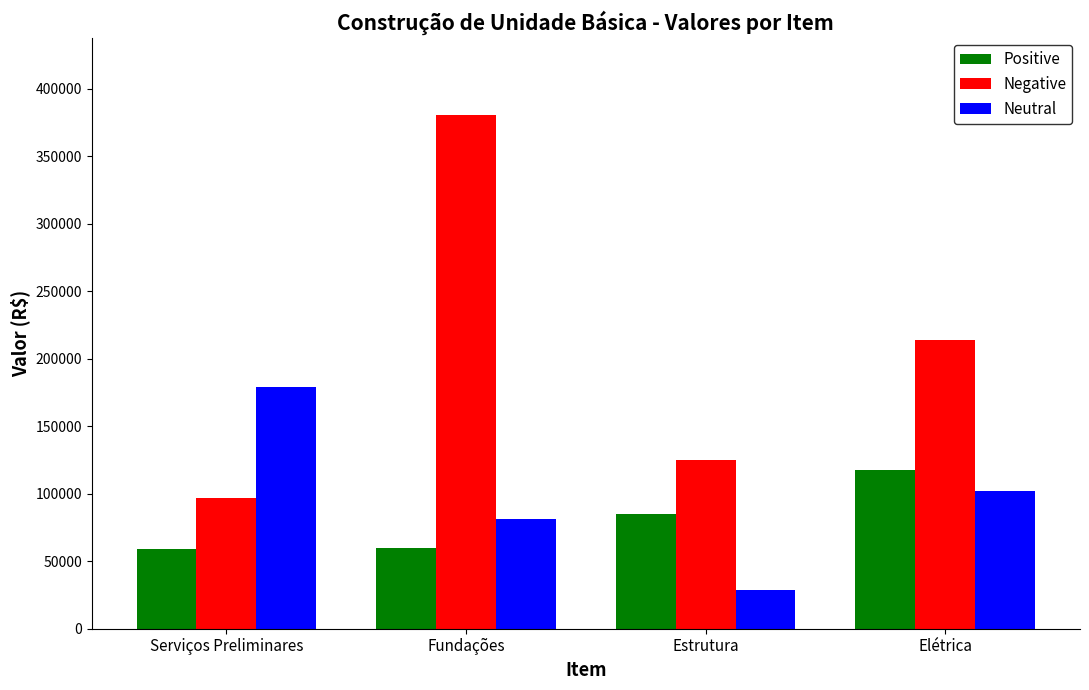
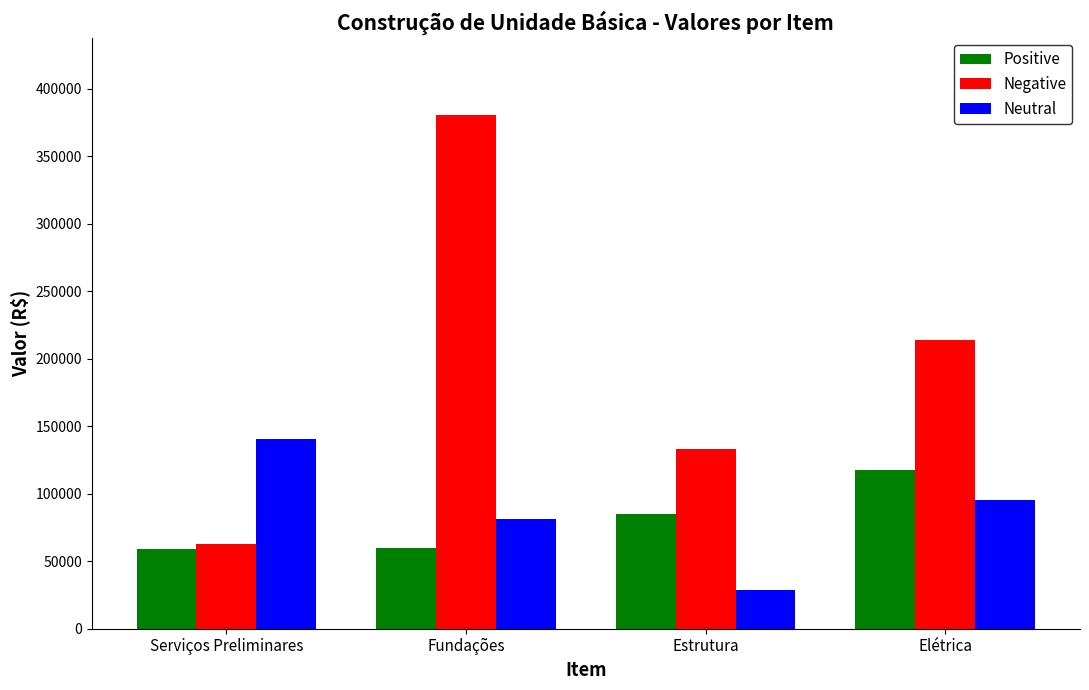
  {
    "Positive": {
      "Serviços Preliminares": 59000,
      "Fundações": 60000,
      "Estrutura": 85000,
      "Elétrica": 117000
    },
    "Negative": {
-     "Serviços Preliminares": 97000,
+     "Serviços Preliminares": 62000,
      "Fundações": 381000,
-     "Estrutura": 125000,
+     "Estrutura": 133000,
      "Elétrica": 214000
    },
    "Neutral": {
-     "Serviços Preliminares": 179000,
+     "Serviços Preliminares": 141000,
      "Fundações": 81000,
      "Estrutura": 28000,
-     "Elétrica": 102000
+     "Elétrica": 96000
    }
  }
